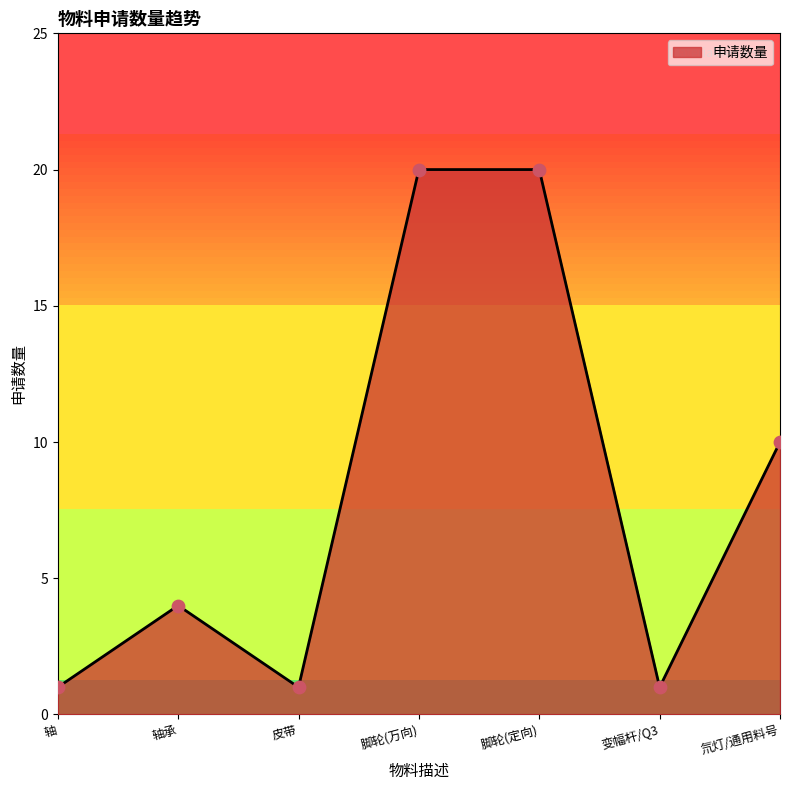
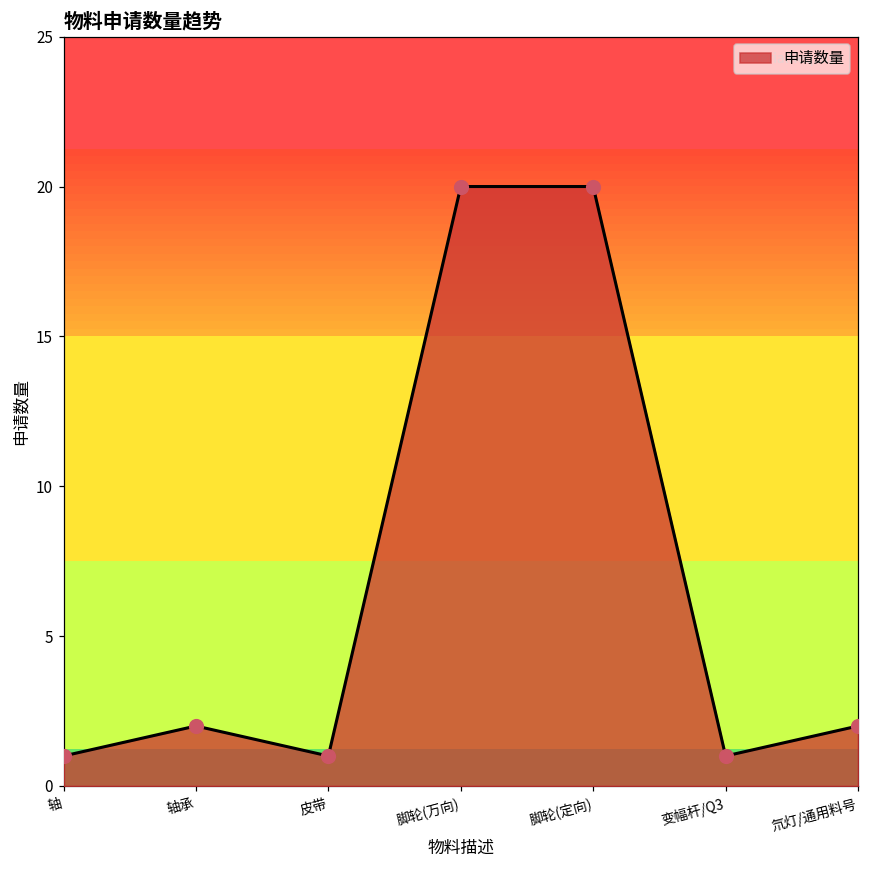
  {
    "轴": 1,
-   "轴承": 4,
+   "轴承": 2,
    "皮带": 1,
    "脚轮(万向)": 20,
    "脚轮(定向)": 20,
    "变幅杆/Q3": 1,
-   "氘灯/通用料号": 10
+   "氘灯/通用料号": 2
  }
